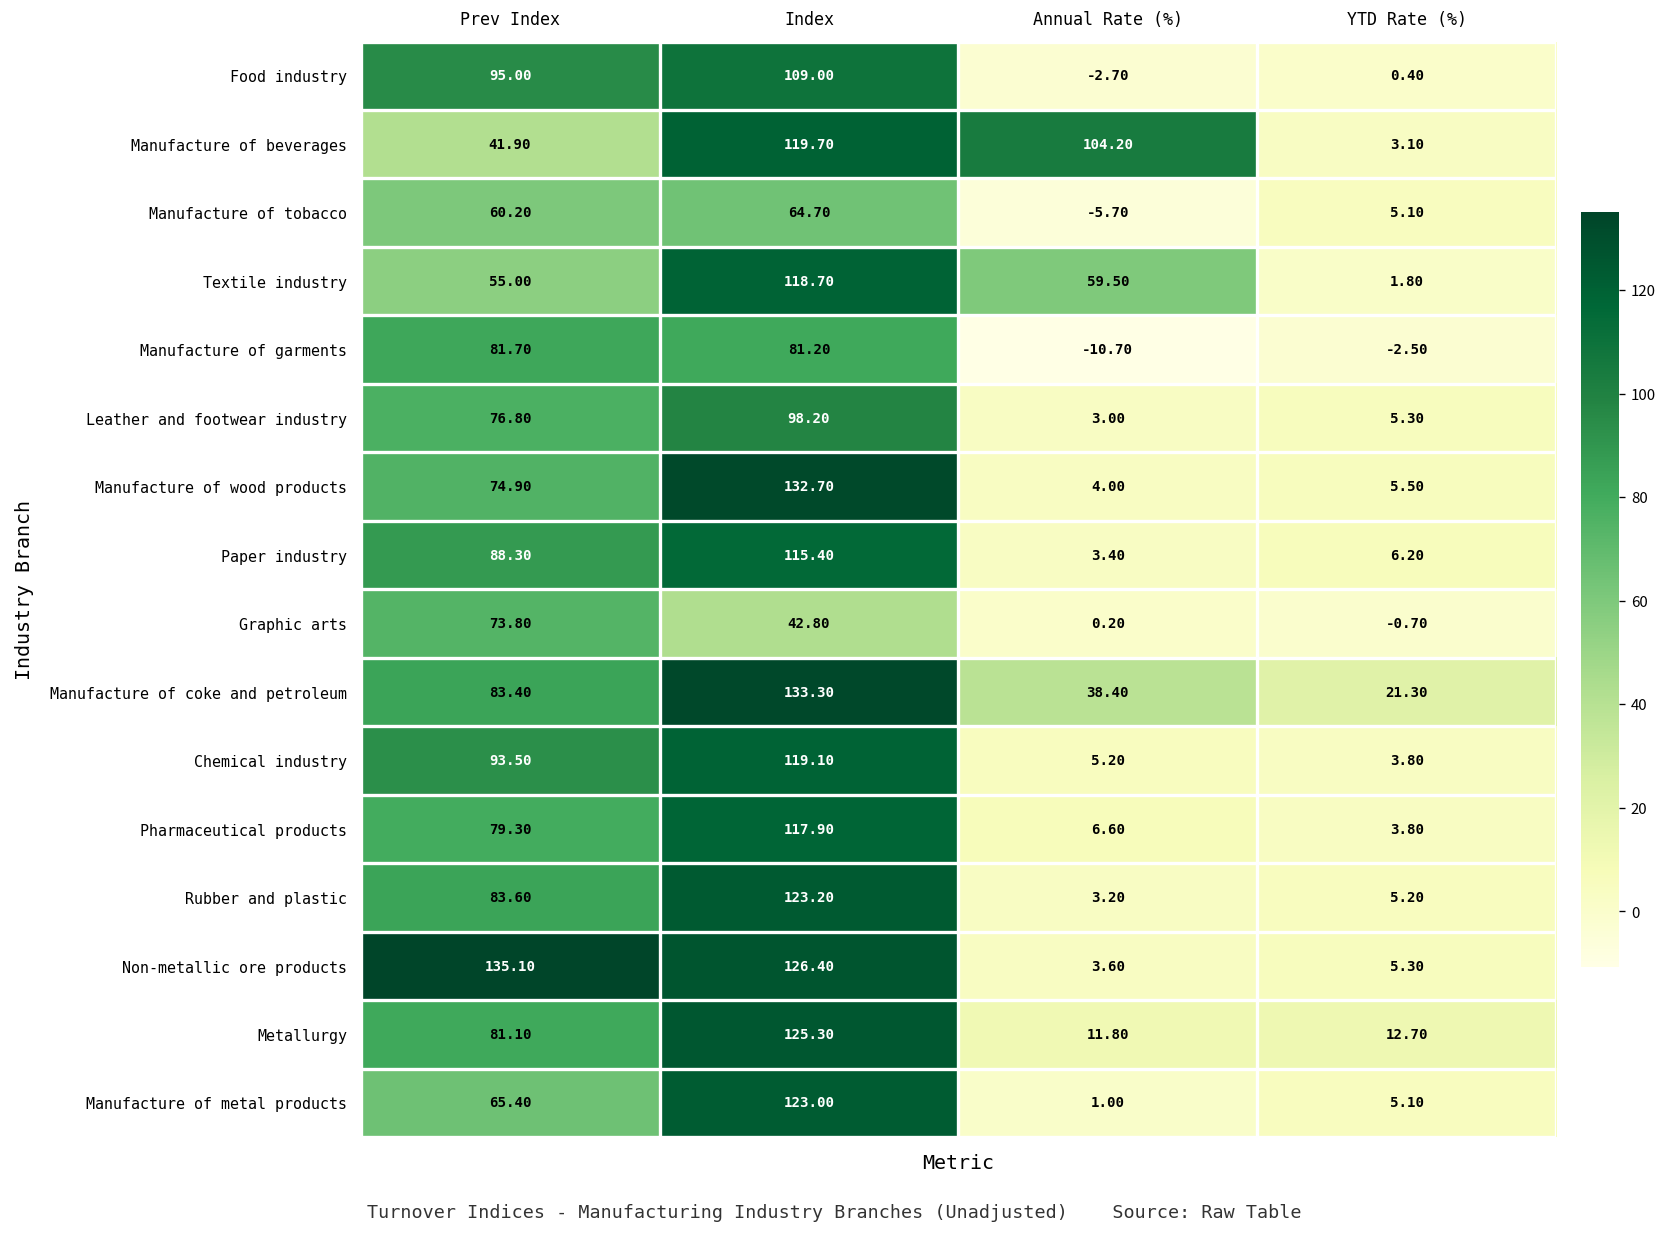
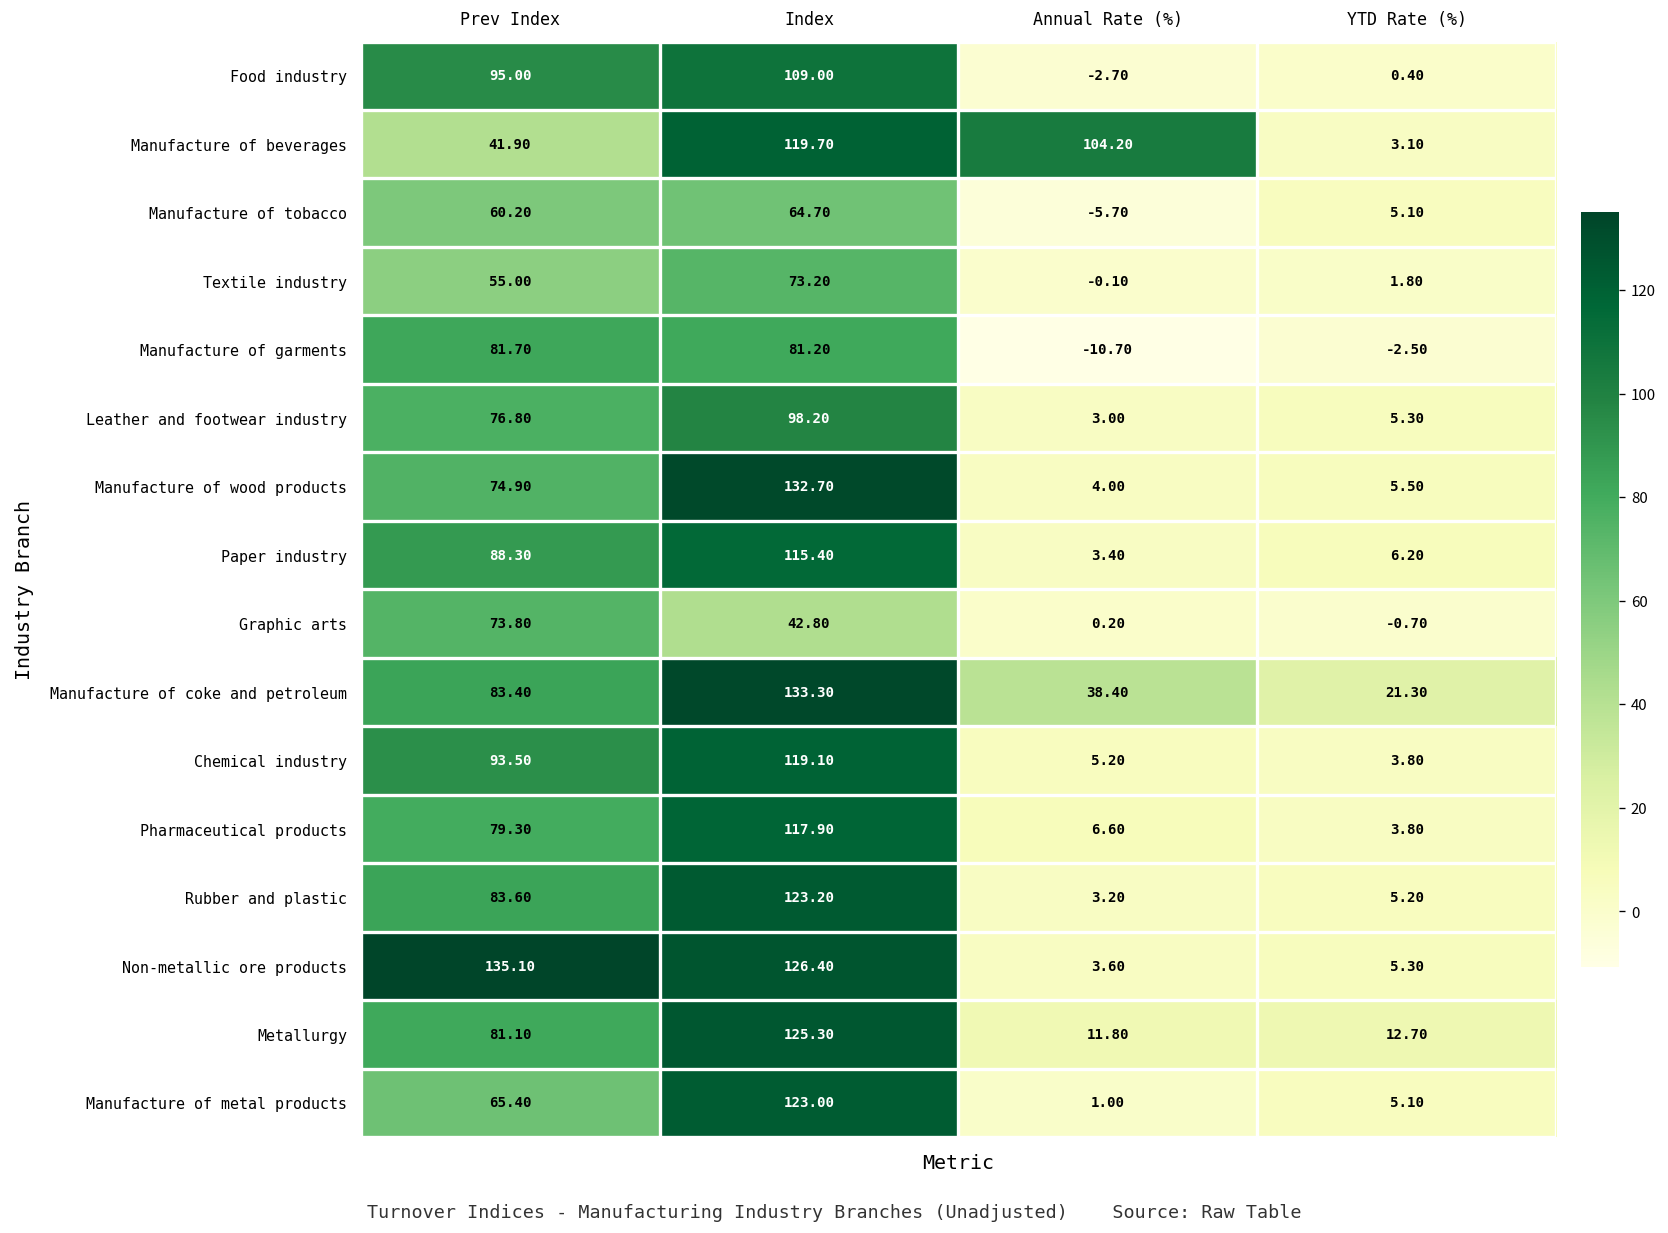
  {
    "Food industry": {
      "Prev Index": 95.00,
      "Index": 109.00,
      "Annual Rate (%)": -2.70,
      "YTD Rate (%)": 0.40
    },
    "Manufacture of beverages": {
      "Prev Index": 41.90,
      "Index": 119.70,
      "Annual Rate (%)": 104.20,
      "YTD Rate (%)": 3.10
    },
    "Manufacture of tobacco": {
      "Prev Index": 60.20,
      "Index": 64.70,
      "Annual Rate (%)": -5.70,
      "YTD Rate (%)": 5.10
    },
    "Textile industry": {
      "Prev Index": 55.00,
-     "Index": 118.70,
-     "Annual Rate (%)": 59.50,
+     "Index": 73.20,
+     "Annual Rate (%)": -0.10,
      "YTD Rate (%)": 1.80
    },
    "Manufacture of garments": {
      "Prev Index": 81.70,
      "Index": 81.20,
      "Annual Rate (%)": -10.70,
      "YTD Rate (%)": -2.50
    },
    "Leather and footwear industry": {
      "Prev Index": 76.80,
      "Index": 98.20,
      "Annual Rate (%)": 3.00,
      "YTD Rate (%)": 5.30
    },
    "Manufacture of wood products": {
      "Prev Index": 74.90,
      "Index": 132.70,
      "Annual Rate (%)": 4.00,
      "YTD Rate (%)": 5.50
    },
    "Paper industry": {
      "Prev Index": 88.30,
      "Index": 115.40,
      "Annual Rate (%)": 3.40,
      "YTD Rate (%)": 6.20
    },
    "Graphic arts": {
      "Prev Index": 73.80,
      "Index": 42.80,
      "Annual Rate (%)": 0.20,
      "YTD Rate (%)": -0.70
    },
    "Manufacture of coke and petroleum": {
      "Prev Index": 83.40,
      "Index": 133.30,
      "Annual Rate (%)": 38.40,
      "YTD Rate (%)": 21.30
    },
    "Chemical industry": {
      "Prev Index": 93.50,
      "Index": 119.10,
      "Annual Rate (%)": 5.20,
      "YTD Rate (%)": 3.80
    },
    "Pharmaceutical products": {
      "Prev Index": 79.30,
      "Index": 117.90,
      "Annual Rate (%)": 6.60,
      "YTD Rate (%)": 3.80
    },
    "Rubber and plastic": {
      "Prev Index": 83.60,
      "Index": 123.20,
      "Annual Rate (%)": 3.20,
      "YTD Rate (%)": 5.20
    },
    "Non-metallic ore products": {
      "Prev Index": 135.10,
      "Index": 126.40,
      "Annual Rate (%)": 3.60,
      "YTD Rate (%)": 5.30
    },
    "Metallurgy": {
      "Prev Index": 81.10,
      "Index": 125.30,
      "Annual Rate (%)": 11.80,
      "YTD Rate (%)": 12.70
    },
    "Manufacture of metal products": {
      "Prev Index": 65.40,
      "Index": 123.00,
      "Annual Rate (%)": 1.00,
      "YTD Rate (%)": 5.10
    }
  }
